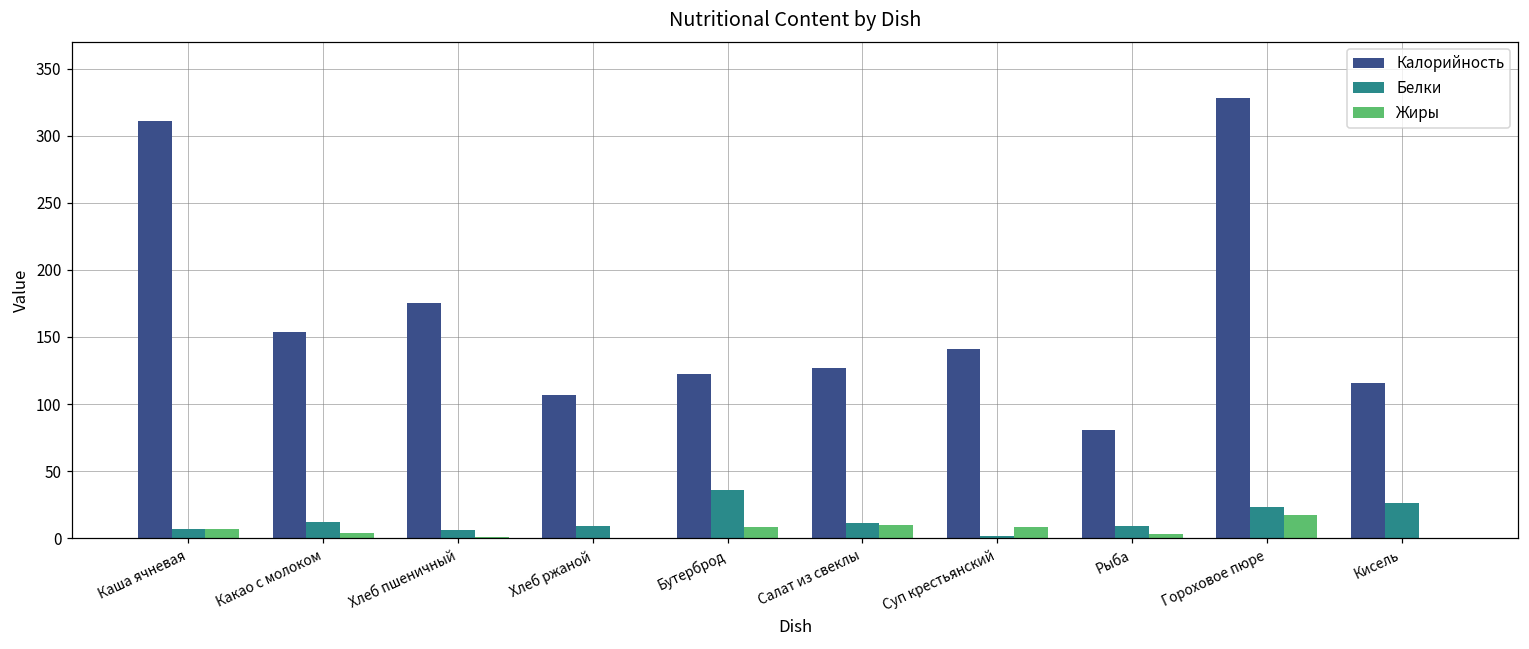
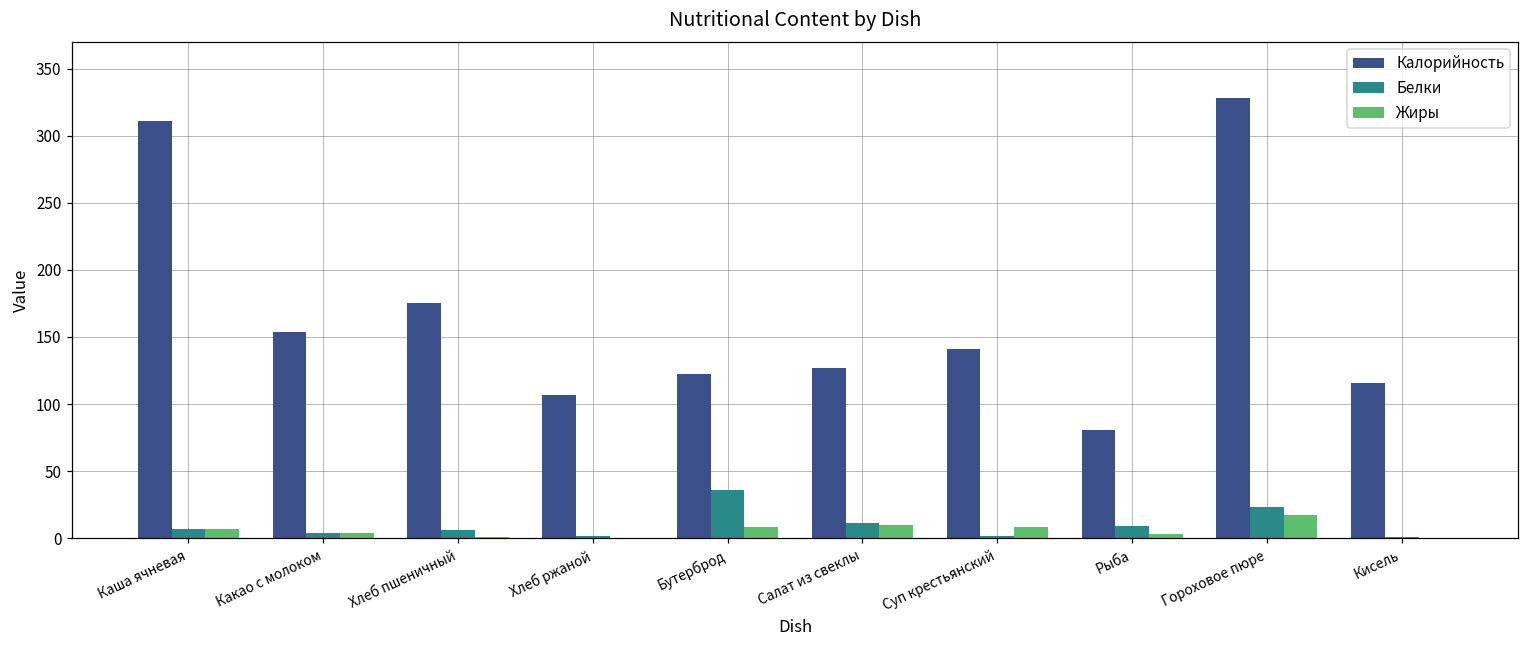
  {
    "Калорийность": {
      "Каша ячневая": 311,
      "Какао с молоком": 154,
      "Хлеб пшеничный": 175,
      "Хлеб ржаной": 107,
      "Бутерброд": 122,
      "Салат из свеклы": 127,
      "Суп крестьянский": 141,
      "Рыба": 81,
      "Гороховое пюре": 328,
      "Кисель": 116
    },
    "Белки": {
      "Каша ячневая": 7,
-     "Какао с молоком": 12,
+     "Какао с молоком": 4,
      "Хлеб пшеничный": 6,
-     "Хлеб ржаной": 9,
+     "Хлеб ржаной": 2,
      "Бутерброд": 36,
      "Салат из свеклы": 11,
      "Рыба": 9,
      "Гороховое пюре": 23,
-     "Кисель": 26
+     "Кисель": 1
    },
    "Жиры": {
      "Каша ячневая": 7,
      "Какао с молоком": 4,
      "Хлеб ржаной": 0,
      "Бутерброд": 8,
      "Салат из свеклы": 10,
      "Суп крестьянский": 8,
      "Рыба": 3,
      "Гороховое пюре": 17,
      "Кисель": 0
    }
  }
